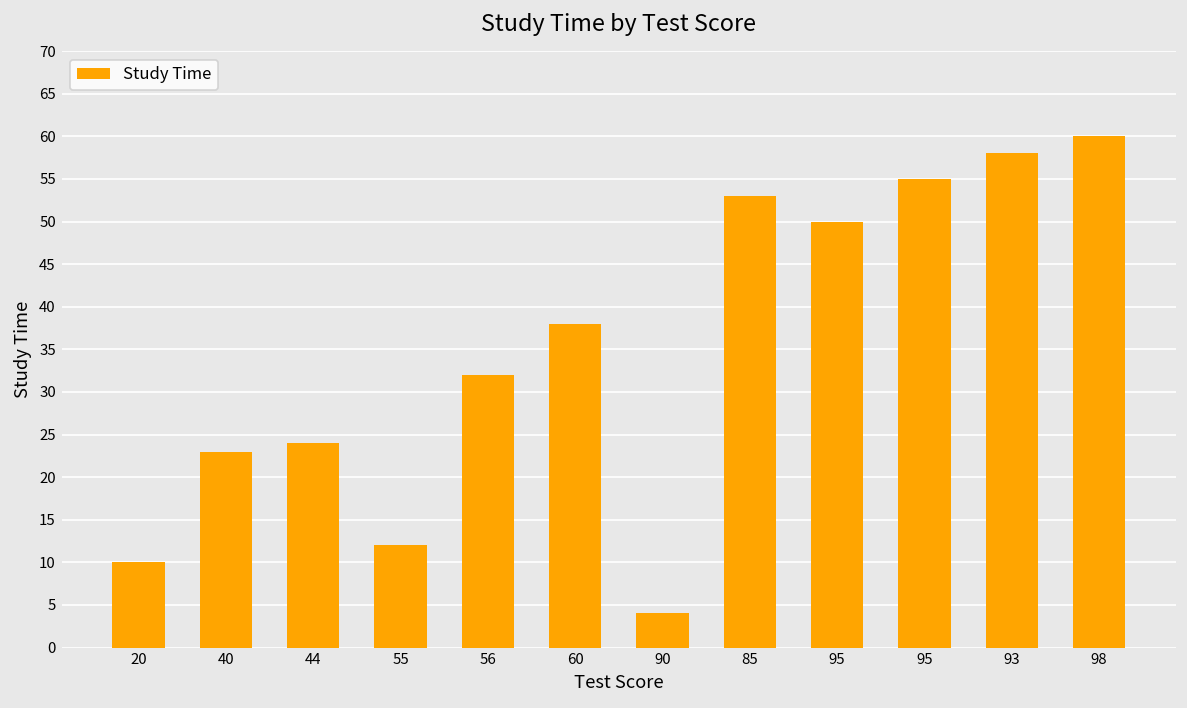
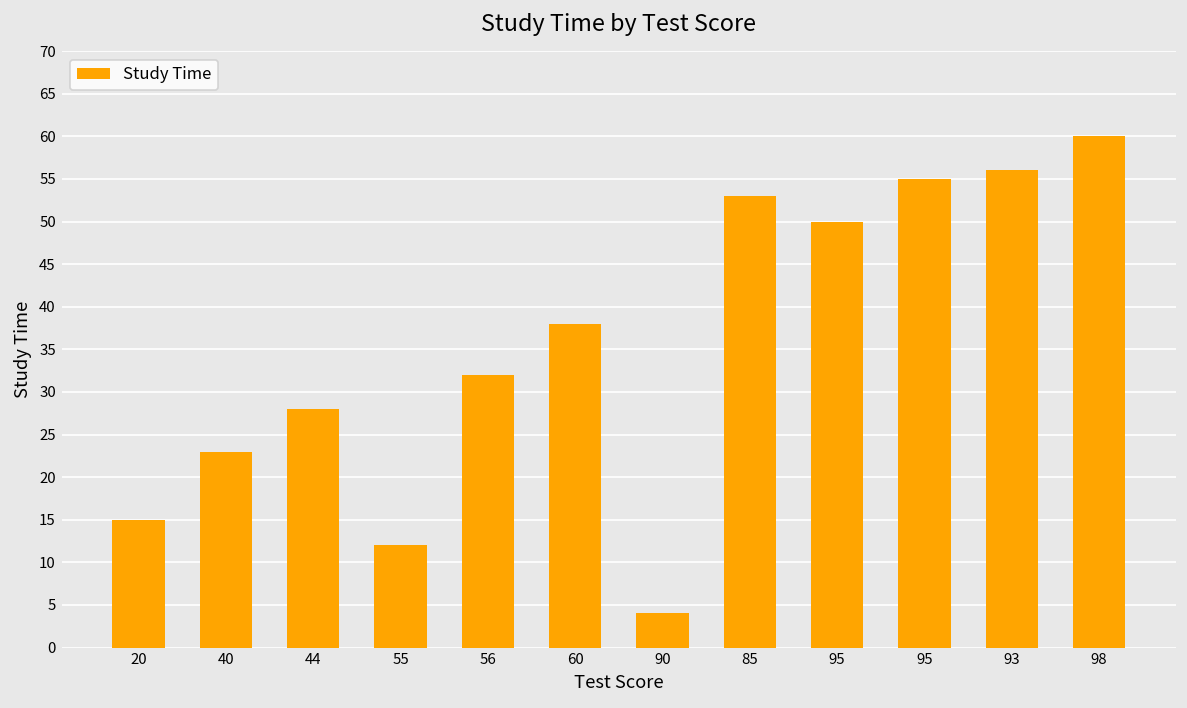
  {
-   "20": 10,
+   "20": 15,
    "40": 23,
-   "44": 24,
+   "44": 28,
    "55": 12,
    "56": 32,
    "60": 38,
    "90": 4,
    "85": 53,
-   "93": 58,
+   "93": 56,
    "98": 60
  }
